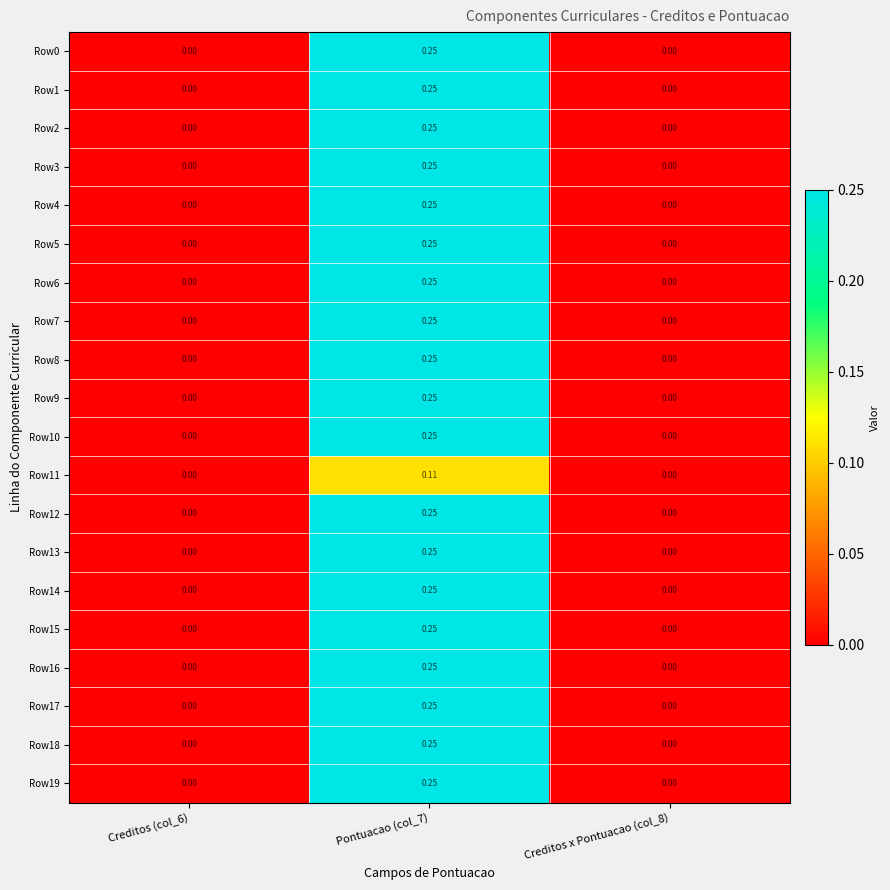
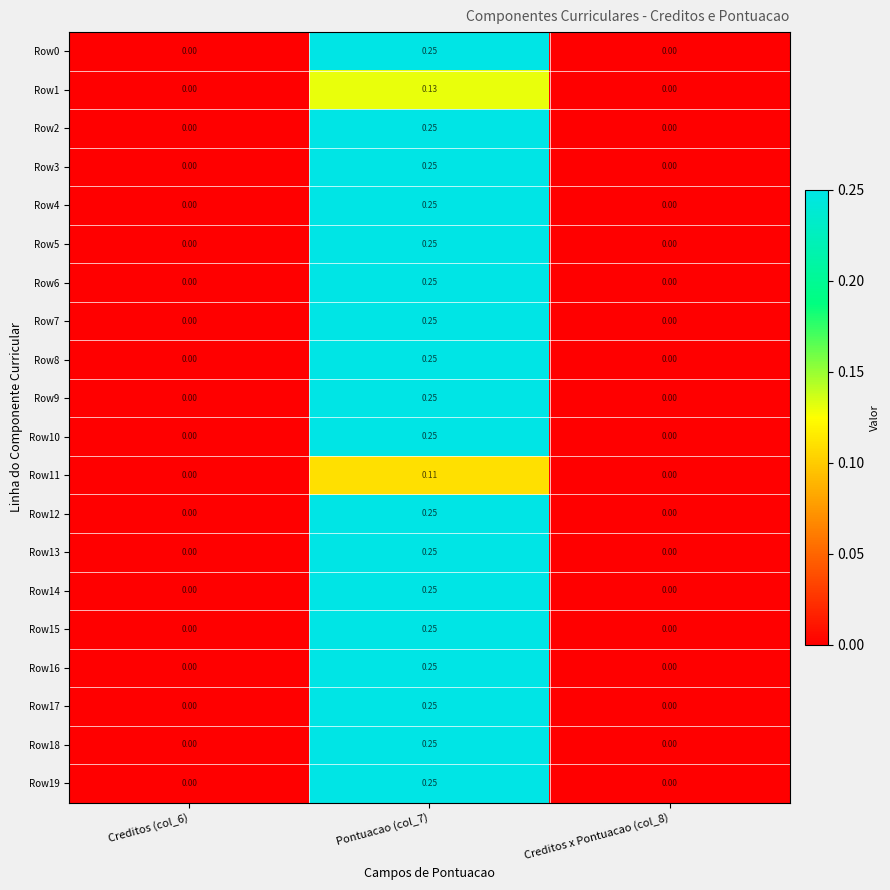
  {
    "Row0": {
      "Creditos (col_6)": 0.00,
      "Pontuacao (col_7)": 0.25,
      "Creditos x Pontuacao (col_8)": 0.00
    },
    "Row1": {
      "Creditos (col_6)": 0.00,
-     "Pontuacao (col_7)": 0.25,
+     "Pontuacao (col_7)": 0.13,
      "Creditos x Pontuacao (col_8)": 0.00
    },
    "Row2": {
      "Creditos (col_6)": 0.00,
      "Pontuacao (col_7)": 0.25,
      "Creditos x Pontuacao (col_8)": 0.00
    },
    "Row3": {
      "Creditos (col_6)": 0.00,
      "Pontuacao (col_7)": 0.25,
      "Creditos x Pontuacao (col_8)": 0.00
    },
    "Row4": {
      "Creditos (col_6)": 0.00,
      "Pontuacao (col_7)": 0.25,
      "Creditos x Pontuacao (col_8)": 0.00
    },
    "Row5": {
      "Creditos (col_6)": 0.00,
      "Pontuacao (col_7)": 0.25,
      "Creditos x Pontuacao (col_8)": 0.00
    },
    "Row6": {
      "Creditos (col_6)": 0.00,
      "Pontuacao (col_7)": 0.25,
      "Creditos x Pontuacao (col_8)": 0.00
    },
    "Row7": {
      "Creditos (col_6)": 0.00,
      "Pontuacao (col_7)": 0.25,
      "Creditos x Pontuacao (col_8)": 0.00
    },
    "Row8": {
      "Creditos (col_6)": 0.00,
      "Pontuacao (col_7)": 0.25,
      "Creditos x Pontuacao (col_8)": 0.00
    },
    "Row9": {
      "Creditos (col_6)": 0.00,
      "Pontuacao (col_7)": 0.25,
      "Creditos x Pontuacao (col_8)": 0.00
    },
    "Row10": {
      "Creditos (col_6)": 0.00,
      "Pontuacao (col_7)": 0.25,
      "Creditos x Pontuacao (col_8)": 0.00
    },
    "Row11": {
      "Creditos (col_6)": 0.00,
      "Pontuacao (col_7)": 0.11,
      "Creditos x Pontuacao (col_8)": 0.00
    },
    "Row12": {
      "Creditos (col_6)": 0.00,
      "Pontuacao (col_7)": 0.25,
      "Creditos x Pontuacao (col_8)": 0.00
    },
    "Row13": {
      "Creditos (col_6)": 0.00,
      "Pontuacao (col_7)": 0.25,
      "Creditos x Pontuacao (col_8)": 0.00
    },
    "Row14": {
      "Creditos (col_6)": 0.00,
      "Pontuacao (col_7)": 0.25,
      "Creditos x Pontuacao (col_8)": 0.00
    },
    "Row15": {
      "Creditos (col_6)": 0.00,
      "Pontuacao (col_7)": 0.25,
      "Creditos x Pontuacao (col_8)": 0.00
    },
    "Row16": {
      "Creditos (col_6)": 0.00,
      "Pontuacao (col_7)": 0.25,
      "Creditos x Pontuacao (col_8)": 0.00
    },
    "Row17": {
      "Creditos (col_6)": 0.00,
      "Pontuacao (col_7)": 0.25,
      "Creditos x Pontuacao (col_8)": 0.00
    },
    "Row18": {
      "Creditos (col_6)": 0.00,
      "Pontuacao (col_7)": 0.25,
      "Creditos x Pontuacao (col_8)": 0.00
    },
    "Row19": {
      "Creditos (col_6)": 0.00,
      "Pontuacao (col_7)": 0.25,
      "Creditos x Pontuacao (col_8)": 0.00
    }
  }
